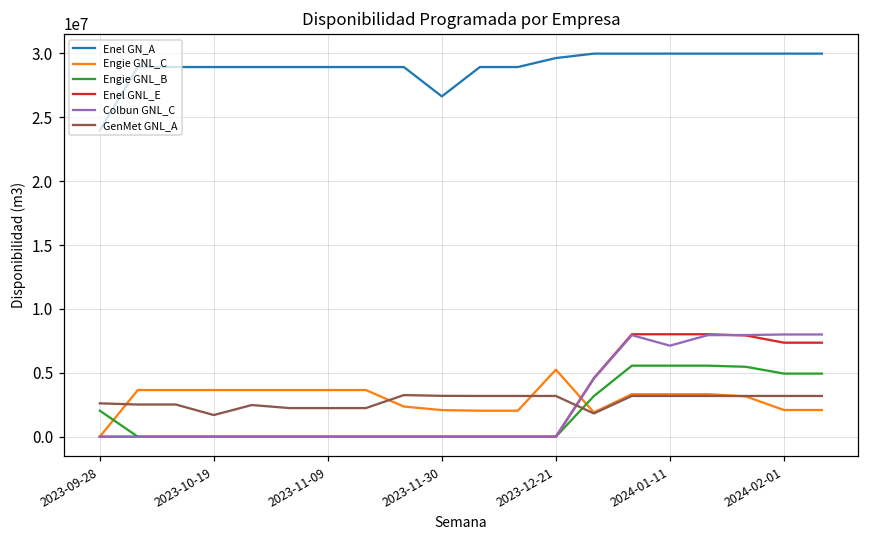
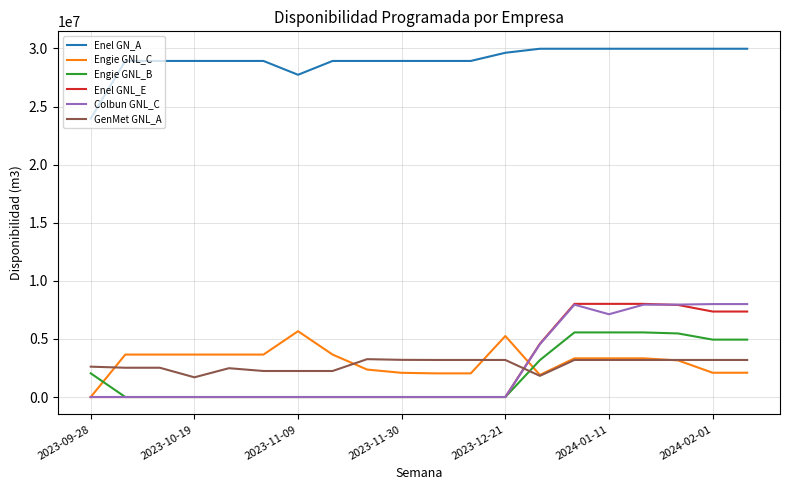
  {
    "Enel GN_A": {
      "2023-10-19": 28900000,
-     "2023-11-09": 28900000,
-     "2023-11-30": 26600000,
+     "2023-11-09": 27700000,
+     "2023-11-30": 28900000,
      "2023-12-21": 29600000,
      "2024-01-11": 30000000,
      "2024-02-01": 30000000
    },
    "Engie GNL_C": {
      "2023-10-19": 3700000,
-     "2023-11-09": 3700000,
+     "2023-11-09": 5700000,
      "2023-11-30": 2100000,
      "2023-12-21": 5200000,
      "2024-02-01": 2100000
    },
    "Engie GNL_B": {
      "2023-09-28": 2000000,
      "2024-01-11": 5600000,
      "2024-02-01": 4900000
    },
    "Enel GNL_E": {
      "2024-01-11": 8000000,
      "2024-02-01": 7400000
    },
    "Colbun GNL_C": {
      "2024-01-11": 7100000,
      "2024-02-01": 8000000
    },
    "GenMet GNL_A": {
      "2023-09-28": 2600000,
      "2023-10-19": 1700000,
      "2023-11-09": 2200000,
      "2023-11-30": 3200000,
      "2023-12-21": 3200000,
      "2024-02-01": 3200000
    }
  }
